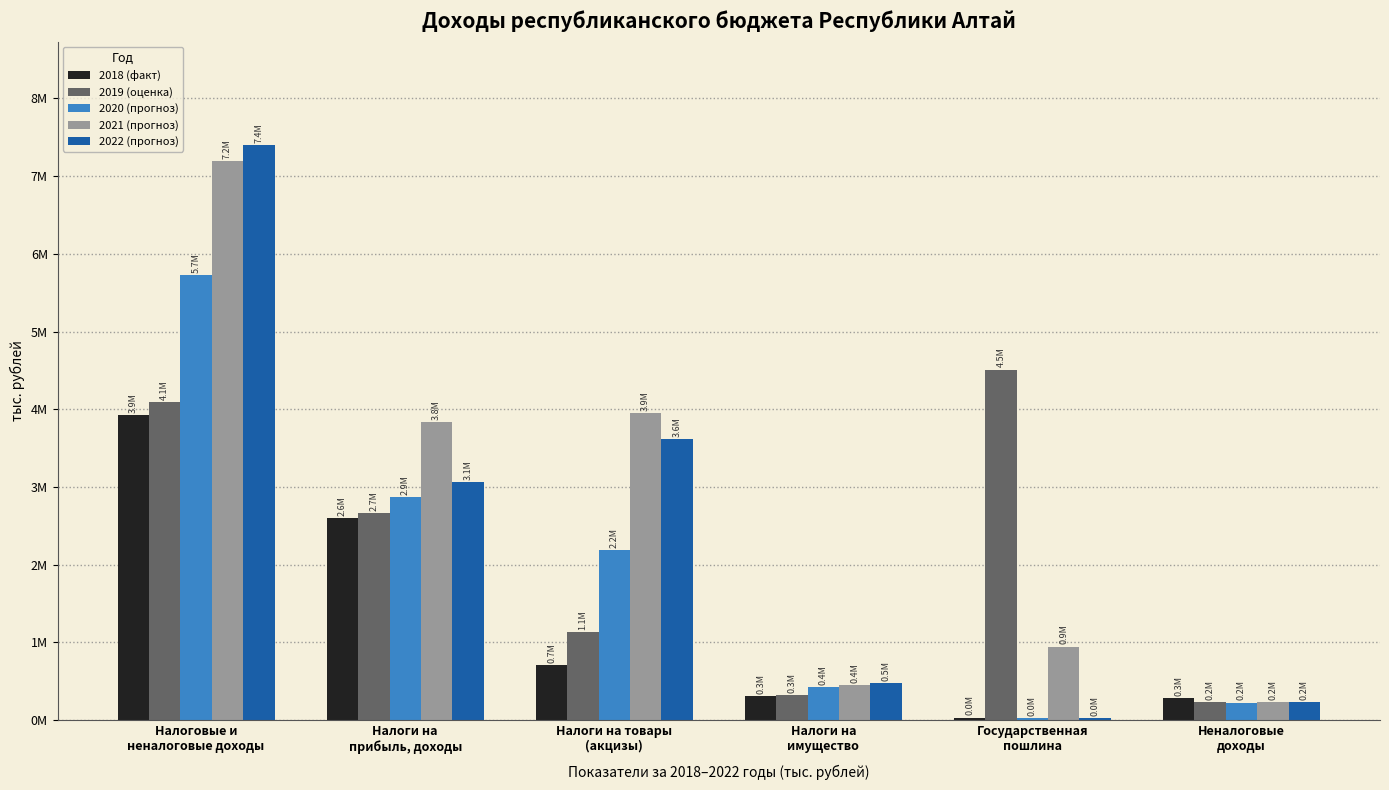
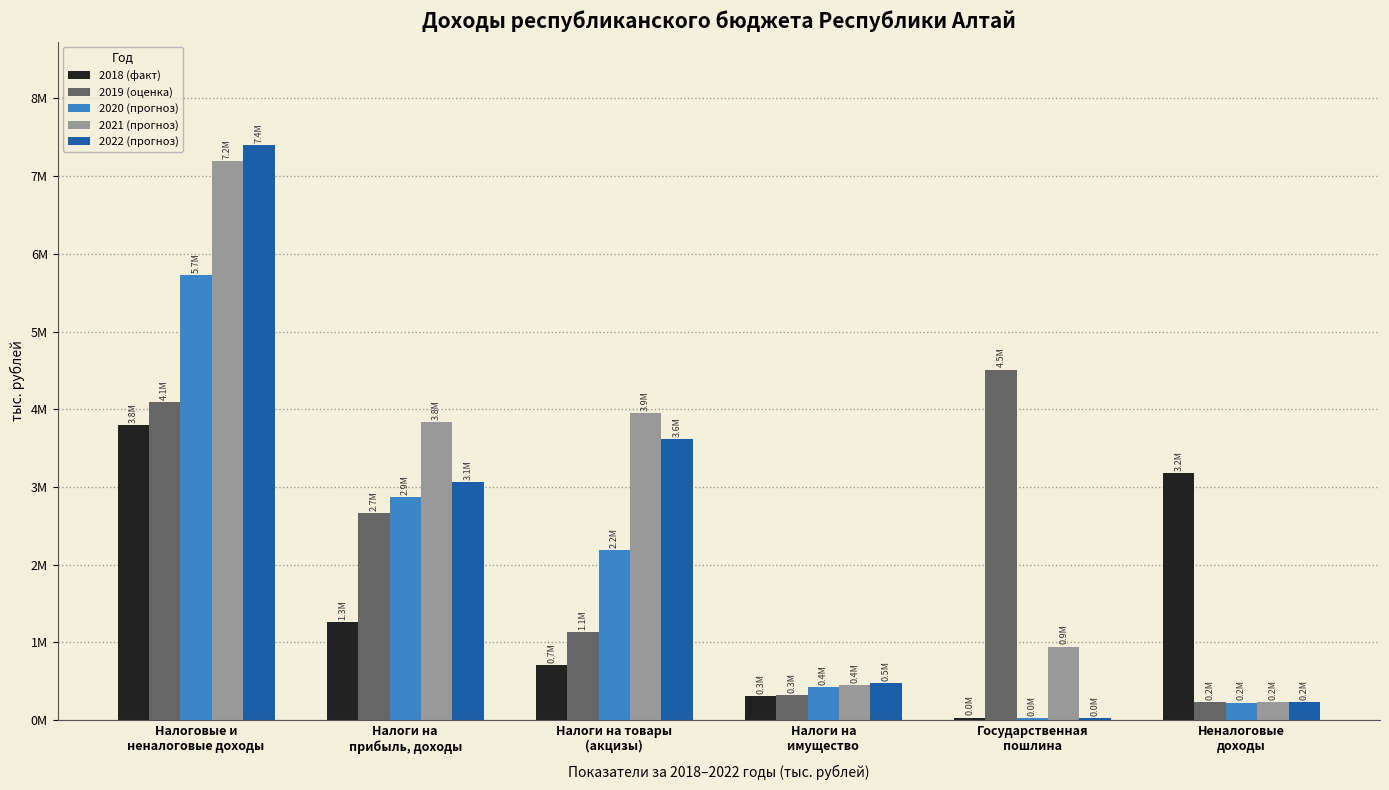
  {
    "2018 (факт)": {
-     "Налоговые и неналоговые доходы": "3.9M",
-     "Налоги на прибыль, доходы": "2.6M",
+     "Налоговые и неналоговые доходы": "3.8M",
+     "Налоги на прибыль, доходы": "1.3M",
      "Налоги на товары (акцизы)": "0.7M",
      "Налоги на имущество": "0.3M",
-     "Неналоговые доходы": "0.3M"
+     "Неналоговые доходы": "3.2M"
    },
    "2019 (оценка)": {
      "Налоговые и неналоговые доходы": "4.1M",
      "Налоги на прибыль, доходы": "2.7M",
      "Налоги на товары (акцизы)": "1.1M",
      "Налоги на имущество": "0.3M",
      "Государственная пошлина": "4.5M",
      "Неналоговые доходы": "0.2M"
    },
    "2021 (прогноз)": {
      "Налоговые и неналоговые доходы": "7.2M",
      "Налоги на прибыль, доходы": "3.8M",
      "Налоги на товары (акцизы)": "3.9M",
      "Налоги на имущество": "0.4M",
      "Государственная пошлина": "0.9M",
      "Неналоговые доходы": "0.2M"
    }
  }
